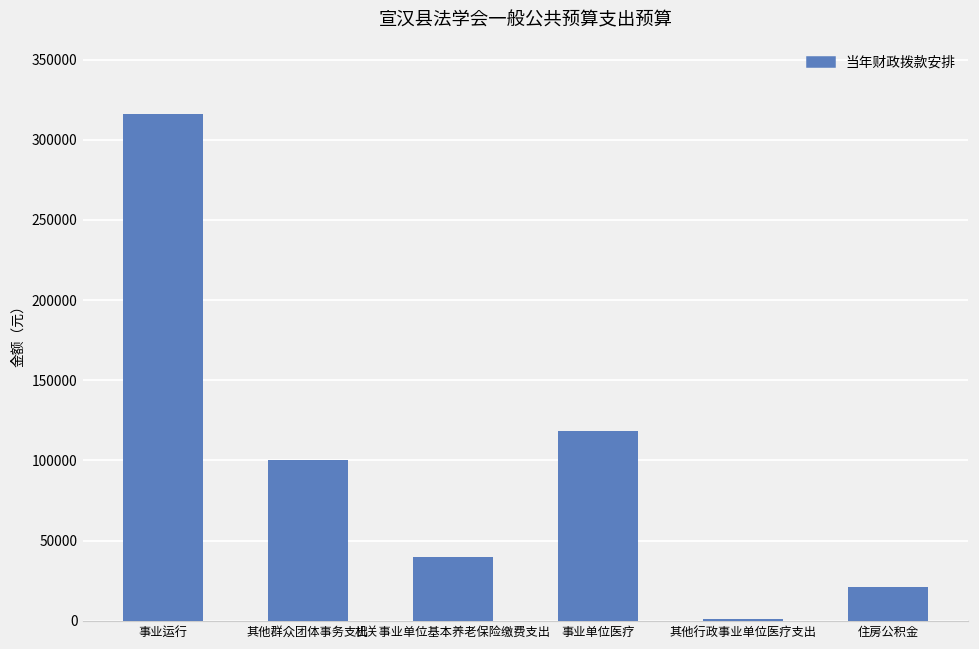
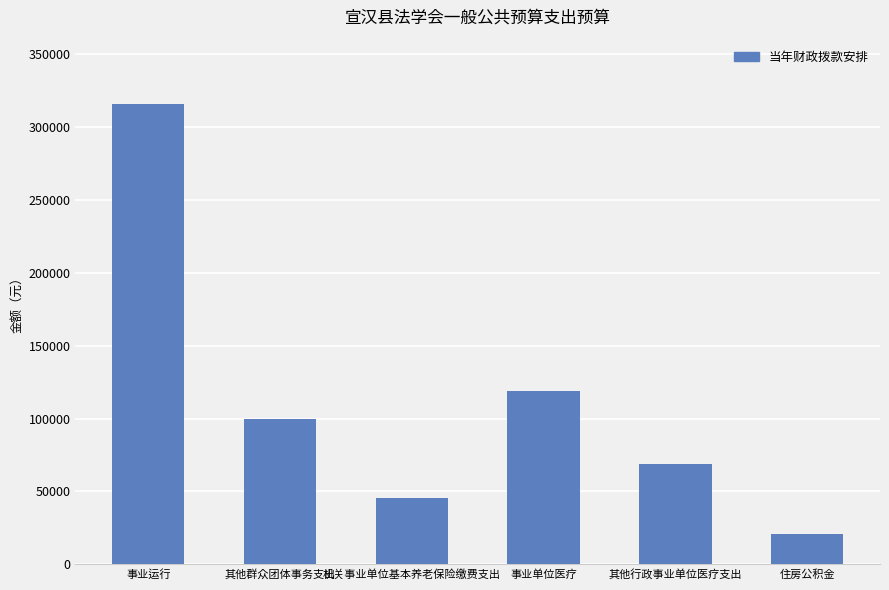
  {
    "事业运行": 316000,
    "其他群众团体事务支出": 100000,
-   "机关事业单位基本养老保险缴费支出": 40000,
+   "机关事业单位基本养老保险缴费支出": 45000,
    "事业单位医疗": 119000,
-   "其他行政事业单位医疗支出": 1000,
+   "其他行政事业单位医疗支出": 68000,
    "住房公积金": 21000
  }
